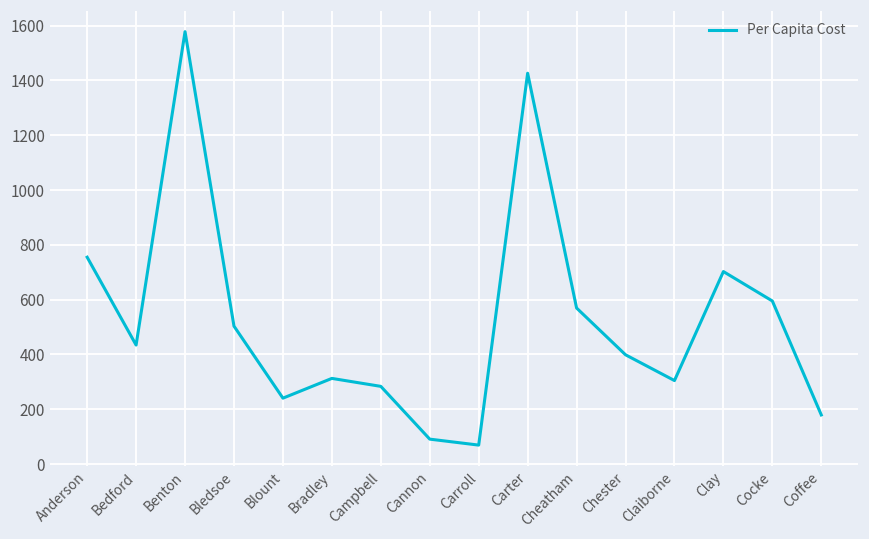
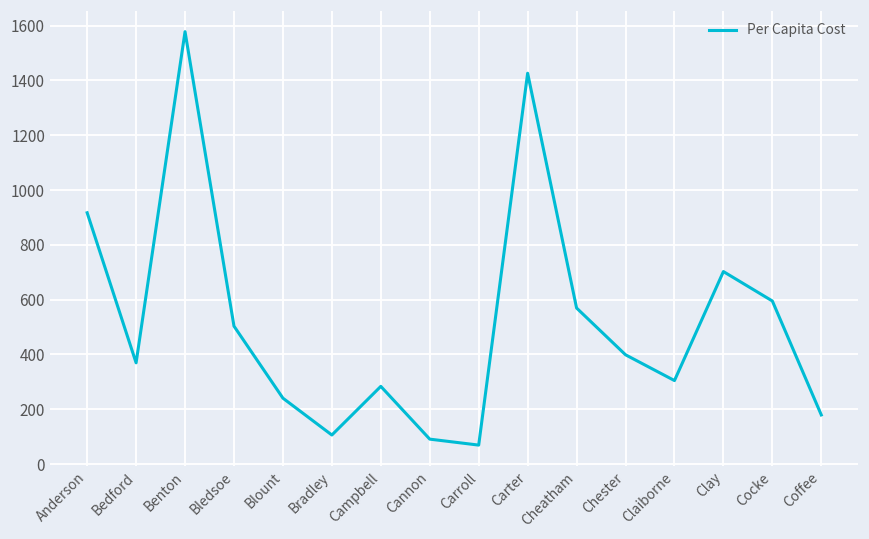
  {
-   "Anderson": 750,
-   "Bedford": 430,
+   "Anderson": 920,
+   "Bedford": 370,
    "Benton": 1580,
    "Bledsoe": 500,
    "Blount": 240,
-   "Bradley": 310,
+   "Bradley": 110,
    "Campbell": 280,
    "Cannon": 90,
    "Carroll": 70,
    "Carter": 1430,
    "Cheatham": 570,
    "Chester": 400,
    "Claiborne": 300,
    "Clay": 700,
    "Cocke": 600,
    "Coffee": 180
  }
